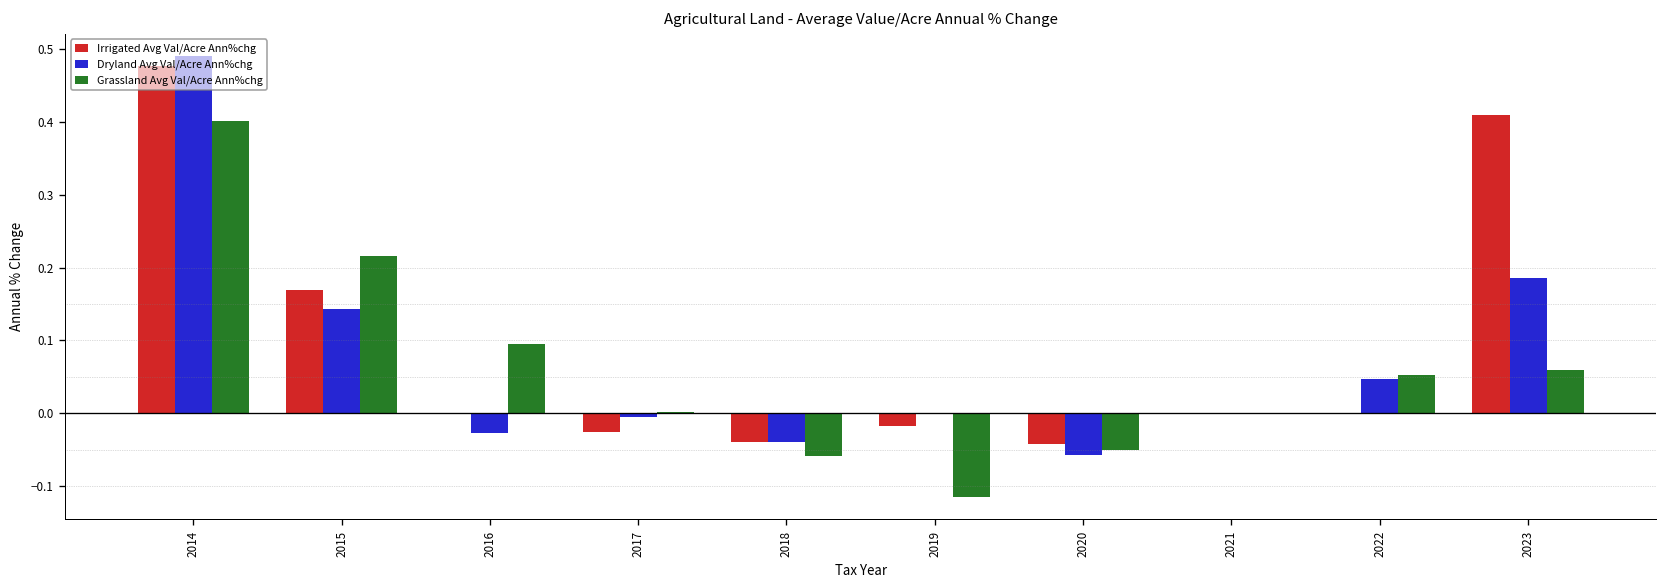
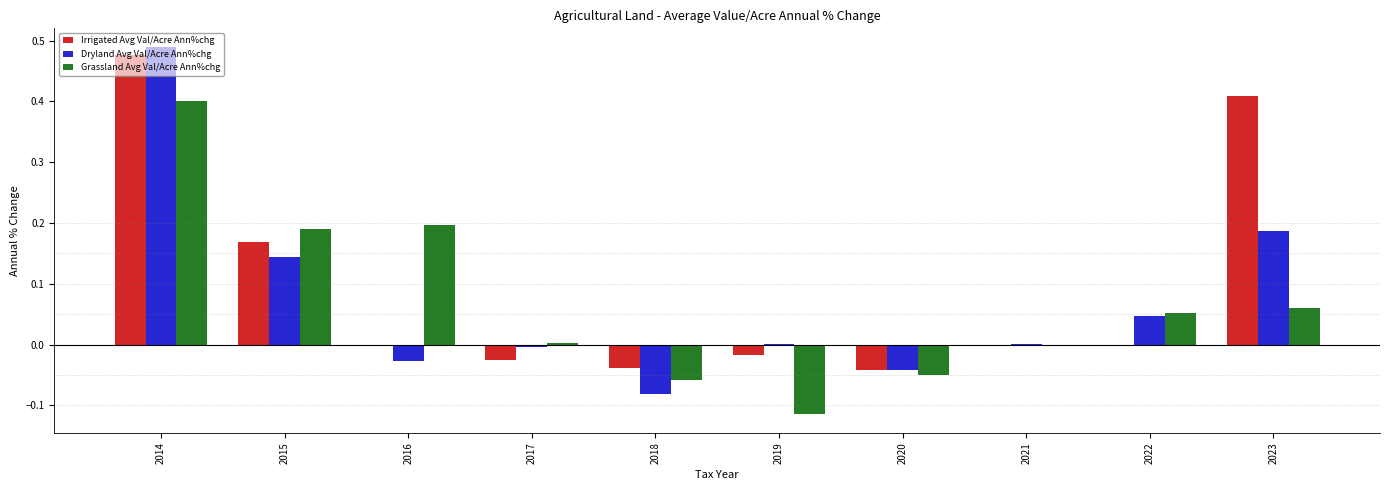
  {
    "Irrigated Avg Val/Acre Ann%chg": {
      "2015": 0.17,
      "2017": -0.03,
      "2018": -0.04,
      "2019": -0.02,
      "2020": -0.04,
      "2023": 0.41
    },
    "Dryland Avg Val/Acre Ann%chg": {
      "2015": 0.14,
      "2016": -0.03,
      "2017": 0.00,
-     "2018": -0.04,
-     "2020": -0.06,
+     "2018": -0.08,
+     "2020": -0.04,
      "2022": 0.05,
      "2023": 0.19
    },
    "Grassland Avg Val/Acre Ann%chg": {
      "2014": 0.40,
-     "2015": 0.22,
-     "2016": 0.10,
+     "2015": 0.19,
+     "2016": 0.20,
      "2018": -0.06,
      "2019": -0.12,
      "2020": -0.05,
      "2022": 0.05,
      "2023": 0.06
    }
  }
